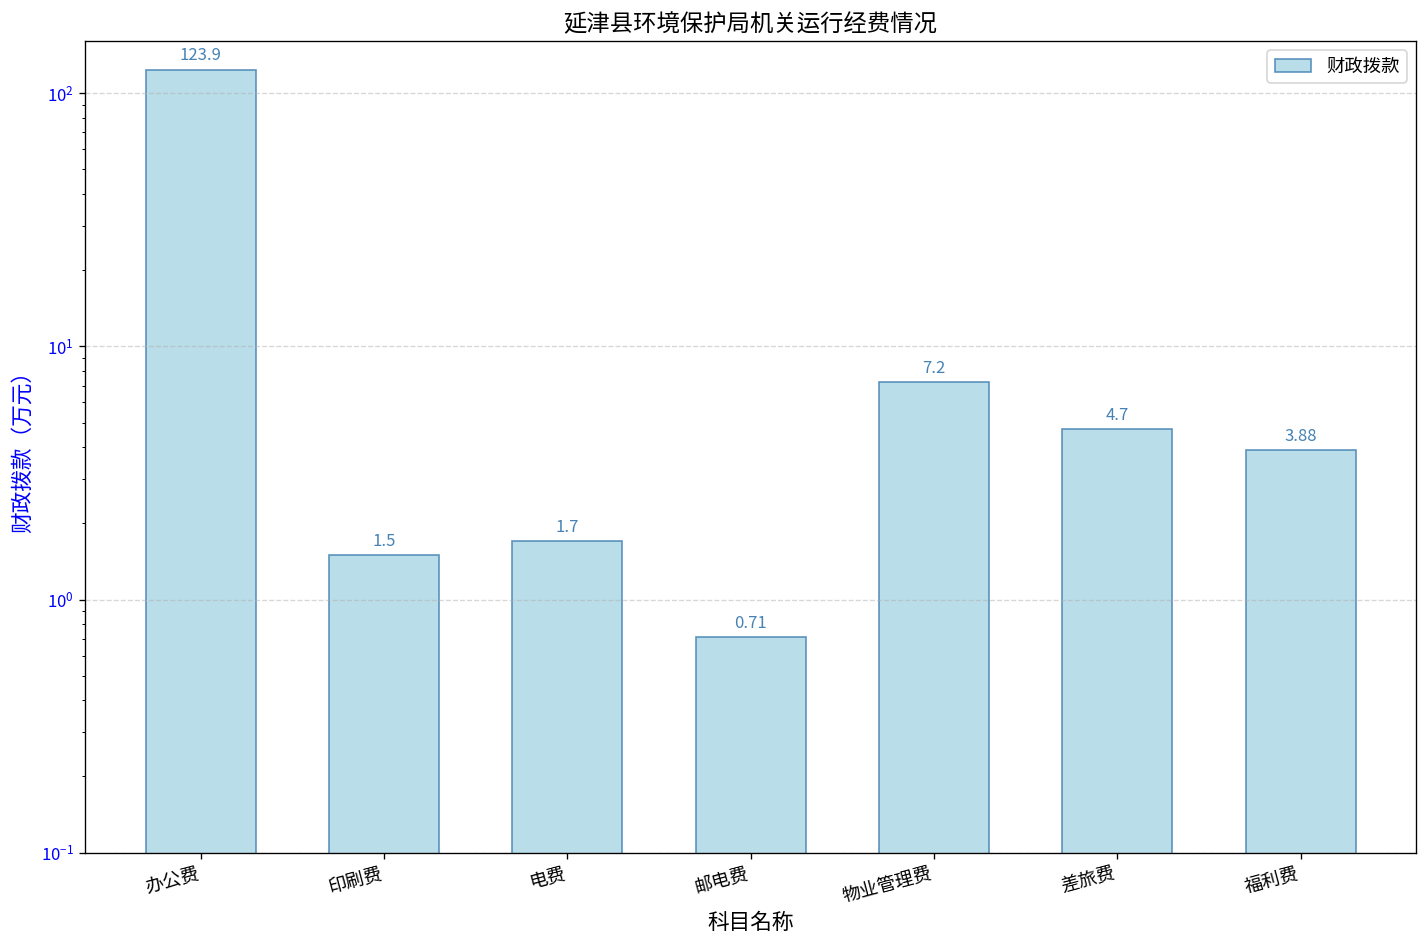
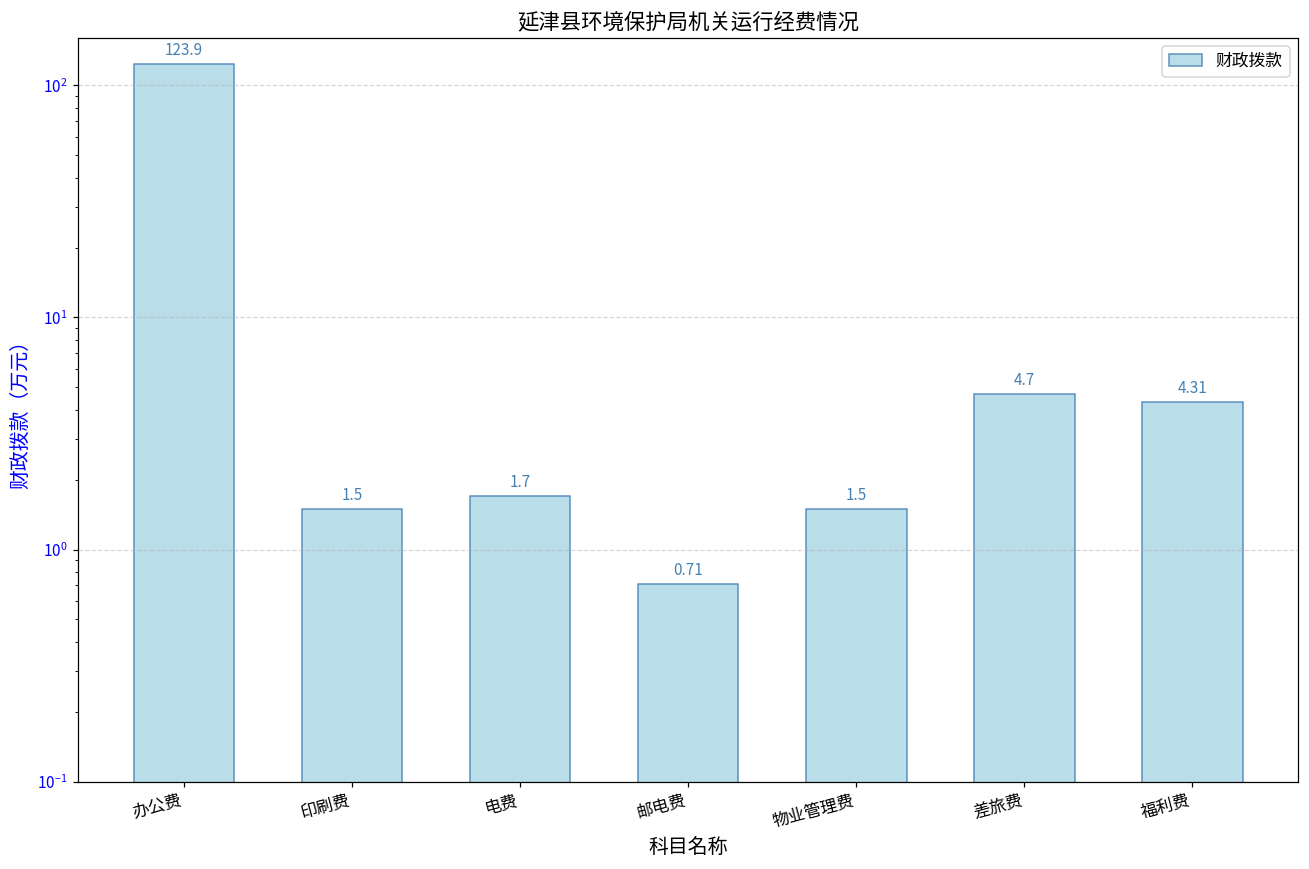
  {
    "办公费": 123.9,
    "印刷费": 1.5,
    "电费": 1.7,
    "邮电费": 0.71,
-   "物业管理费": 7.2,
+   "物业管理费": 1.5,
    "差旅费": 4.7,
-   "福利费": 3.88
+   "福利费": 4.31
  }
